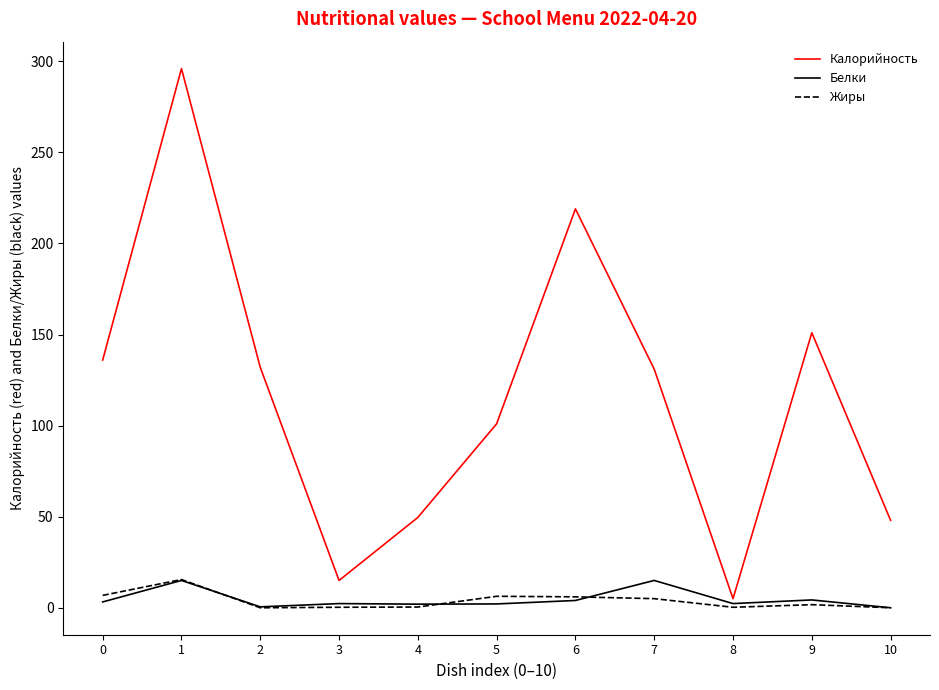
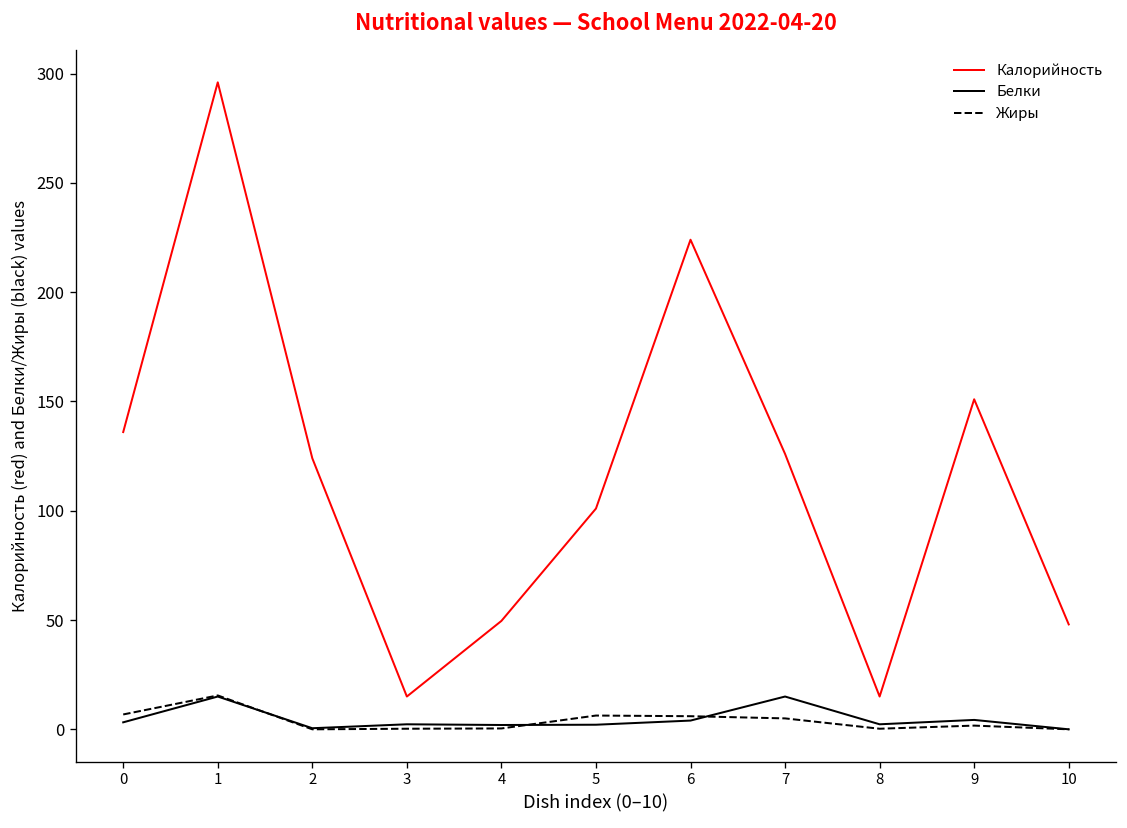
  {
    "Калорийность": {
      "0": 136,
      "1": 296,
-     "2": 132,
+     "2": 124,
      "3": 15,
      "4": 50,
      "5": 101,
-     "6": 219,
-     "7": 131,
-     "8": 5,
+     "6": 224,
+     "7": 126,
+     "8": 15,
      "9": 151,
      "10": 48
    }
  }
